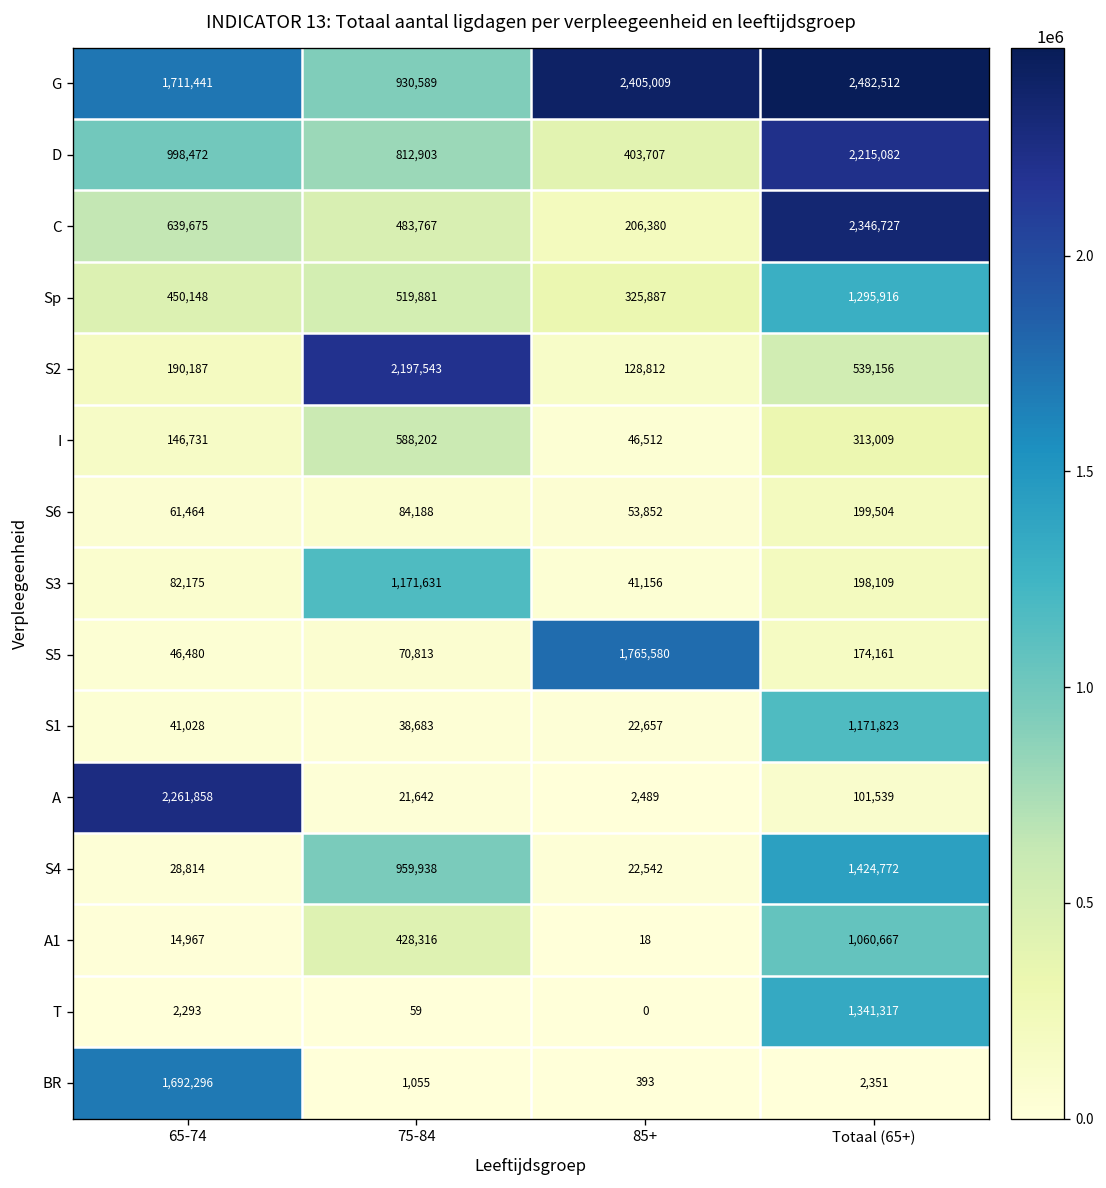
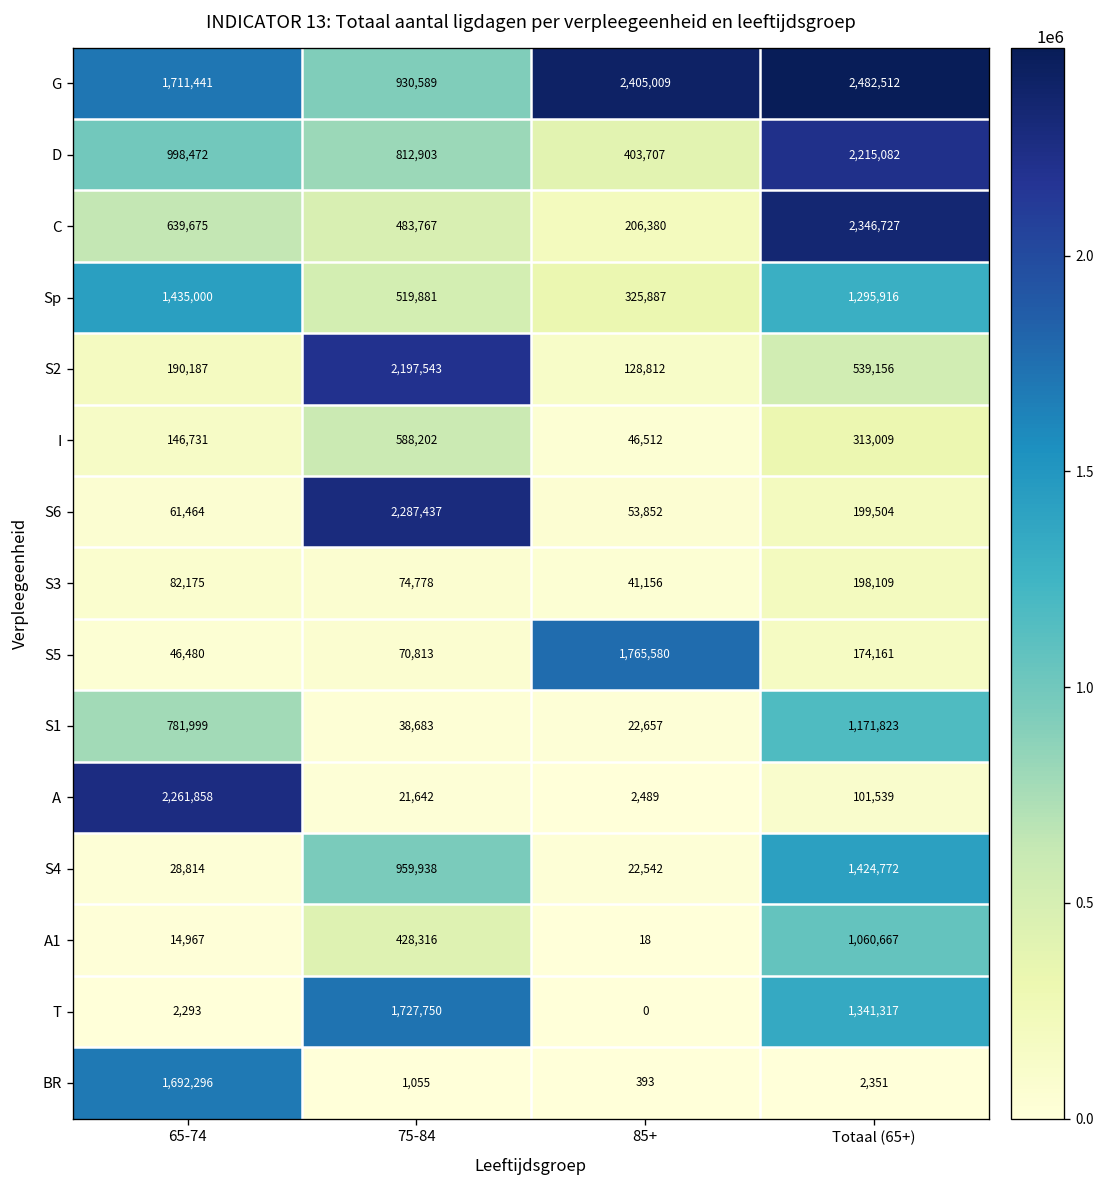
  {
    "G": {
      "65-74": "1,711,441",
      "75-84": "930,589",
      "85+": "2,405,009",
      "Totaal (65+)": "2,482,512"
    },
    "D": {
      "65-74": "998,472",
      "75-84": "812,903",
      "85+": "403,707",
      "Totaal (65+)": "2,215,082"
    },
    "C": {
      "65-74": "639,675",
      "75-84": "483,767",
      "85+": "206,380",
      "Totaal (65+)": "2,346,727"
    },
    "Sp": {
-     "65-74": "450,148",
+     "65-74": "1,435,000",
      "75-84": "519,881",
      "85+": "325,887",
      "Totaal (65+)": "1,295,916"
    },
    "S2": {
      "65-74": "190,187",
      "75-84": "2,197,543",
      "85+": "128,812",
      "Totaal (65+)": "539,156"
    },
    "I": {
      "65-74": "146,731",
      "75-84": "588,202",
      "85+": "46,512",
      "Totaal (65+)": "313,009"
    },
    "S6": {
      "65-74": "61,464",
-     "75-84": "84,188",
+     "75-84": "2,287,437",
      "85+": "53,852",
      "Totaal (65+)": "199,504"
    },
    "S3": {
      "65-74": "82,175",
-     "75-84": "1,171,631",
+     "75-84": "74,778",
      "85+": "41,156",
      "Totaal (65+)": "198,109"
    },
    "S5": {
      "65-74": "46,480",
      "75-84": "70,813",
      "85+": "1,765,580",
      "Totaal (65+)": "174,161"
    },
    "S1": {
-     "65-74": "41,028",
+     "65-74": "781,999",
      "75-84": "38,683",
      "85+": "22,657",
      "Totaal (65+)": "1,171,823"
    },
    "A": {
      "65-74": "2,261,858",
      "75-84": "21,642",
      "85+": "2,489",
      "Totaal (65+)": "101,539"
    },
    "S4": {
      "65-74": "28,814",
      "75-84": "959,938",
      "85+": "22,542",
      "Totaal (65+)": "1,424,772"
    },
    "A1": {
      "65-74": "14,967",
      "75-84": "428,316",
      "85+": "18",
      "Totaal (65+)": "1,060,667"
    },
    "T": {
      "65-74": "2,293",
-     "75-84": "59",
+     "75-84": "1,727,750",
      "85+": "0",
      "Totaal (65+)": "1,341,317"
    },
    "BR": {
      "65-74": "1,692,296",
      "75-84": "1,055",
      "85+": "393",
      "Totaal (65+)": "2,351"
    }
  }
